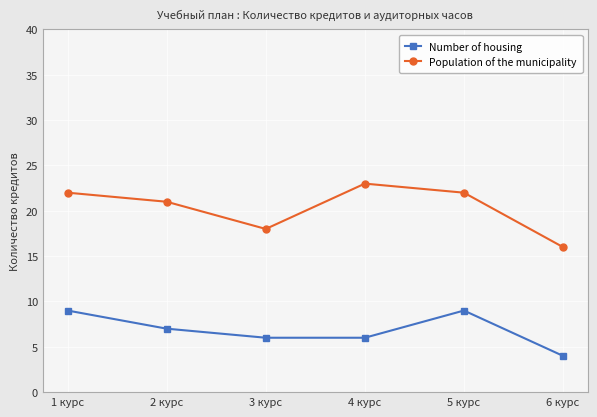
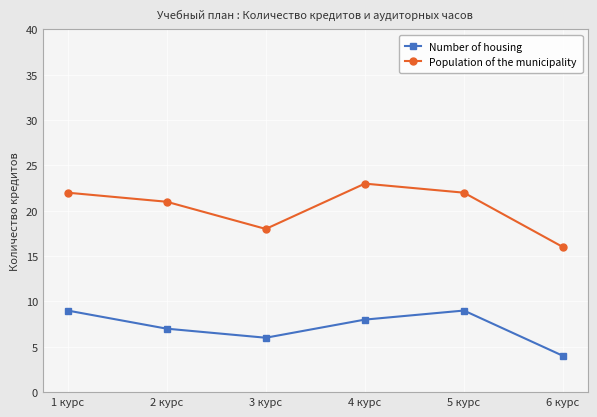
  {
    "Number of housing": {
      "1 курс": 9,
      "2 курс": 7,
      "3 курс": 6,
-     "4 курс": 6,
+     "4 курс": 8,
      "5 курс": 9,
      "6 курс": 4
    },
    "Population of the municipality": {
      "1 курс": 22,
      "2 курс": 21,
      "3 курс": 18,
      "4 курс": 23,
      "5 курс": 22,
      "6 курс": 16
    }
  }
